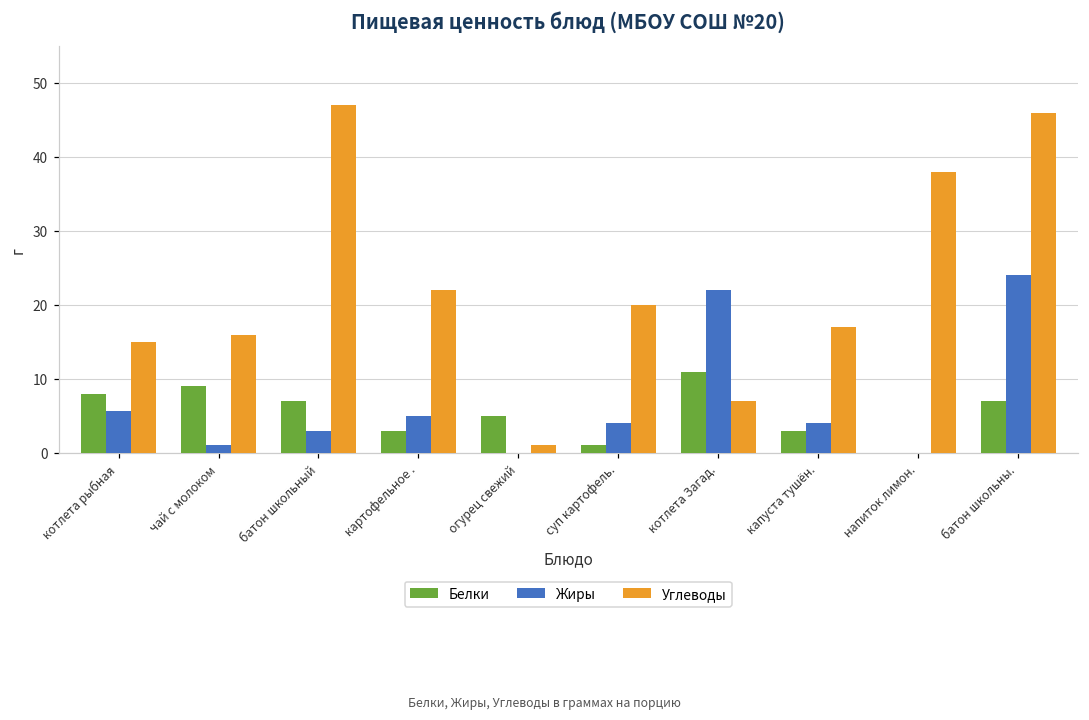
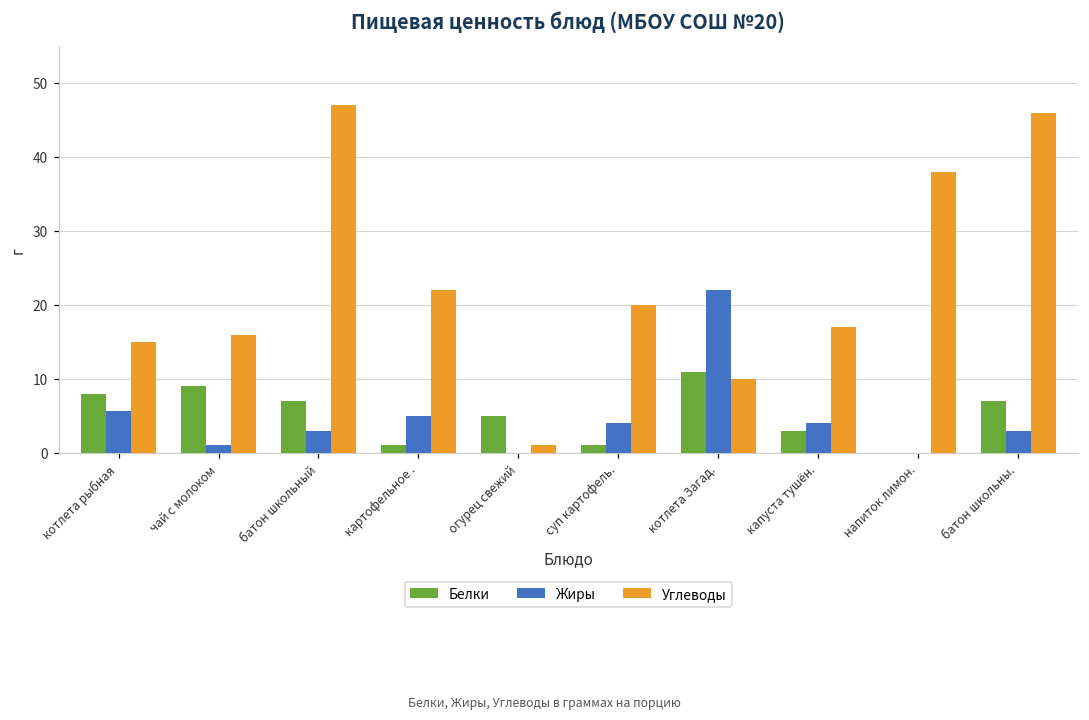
  {
    "Белки": {
      "котлета рыбная": 8,
      "чай с молоком": 9,
      "батон школьный": 7,
-     "картофельное .": 3,
+     "картофельное .": 1,
      "огурец свежий": 5,
      "суп картофель.": 1,
      "котлета Загад.": 11,
      "капуста тушён.": 3,
      "напиток лимон.": 0,
      "батон школьны.": 7
    },
    "Жиры": {
      "котлета рыбная": 6,
      "чай с молоком": 1,
      "батон школьный": 3,
      "картофельное .": 5,
      "огурец свежий": 0,
      "суп картофель.": 4,
      "котлета Загад.": 22,
      "капуста тушён.": 4,
      "напиток лимон.": 0,
-     "батон школьны.": 24
+     "батон школьны.": 3
    },
    "Углеводы": {
      "котлета рыбная": 15,
      "чай с молоком": 16,
      "батон школьный": 47,
      "картофельное .": 22,
      "огурец свежий": 1,
      "суп картофель.": 20,
-     "котлета Загад.": 7,
+     "котлета Загад.": 10,
      "капуста тушён.": 17,
      "напиток лимон.": 38,
      "батон школьны.": 46
    }
  }
